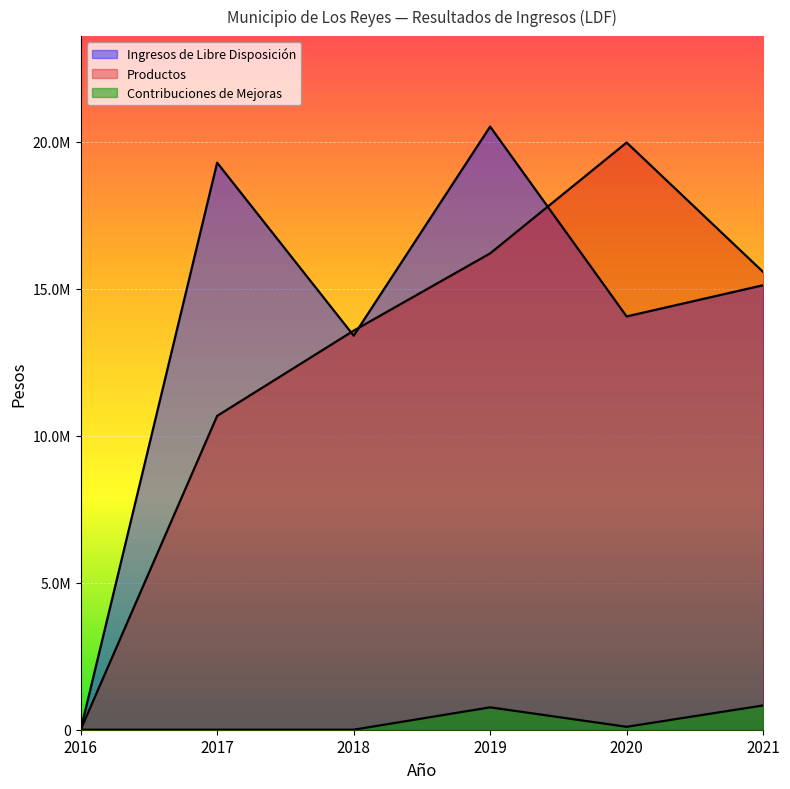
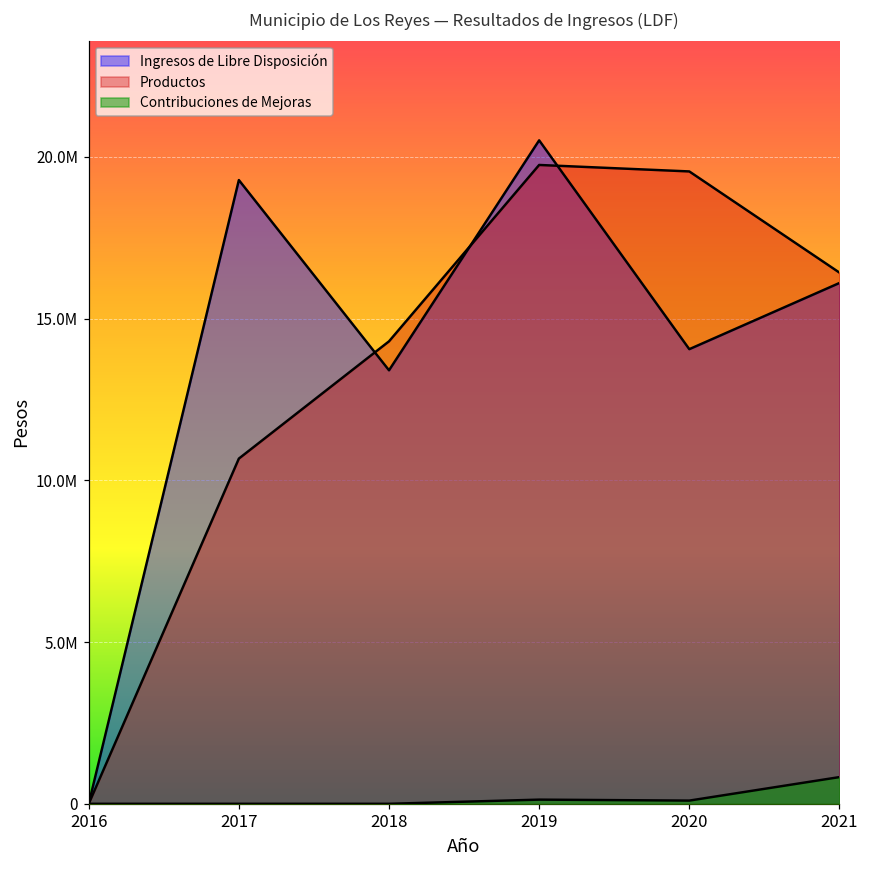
  {
    "Ingresos de Libre Disposición": {
      "2017": 19300000,
      "2018": 13400000,
      "2019": 20500000,
      "2020": 14100000,
-     "2021": 15100000
+     "2021": 16100000
    },
    "Productos": {
      "2017": 10700000,
-     "2018": 13600000,
-     "2019": 16200000,
-     "2020": 20000000,
-     "2021": 15600000
+     "2018": 14300000,
+     "2019": 19800000,
+     "2020": 19600000,
+     "2021": 16400000
    },
    "Contribuciones de Mejoras": {
      "2017": 0,
      "2018": 0,
-     "2019": 800000,
+     "2019": 100000,
      "2020": 100000,
      "2021": 800000
    }
  }
